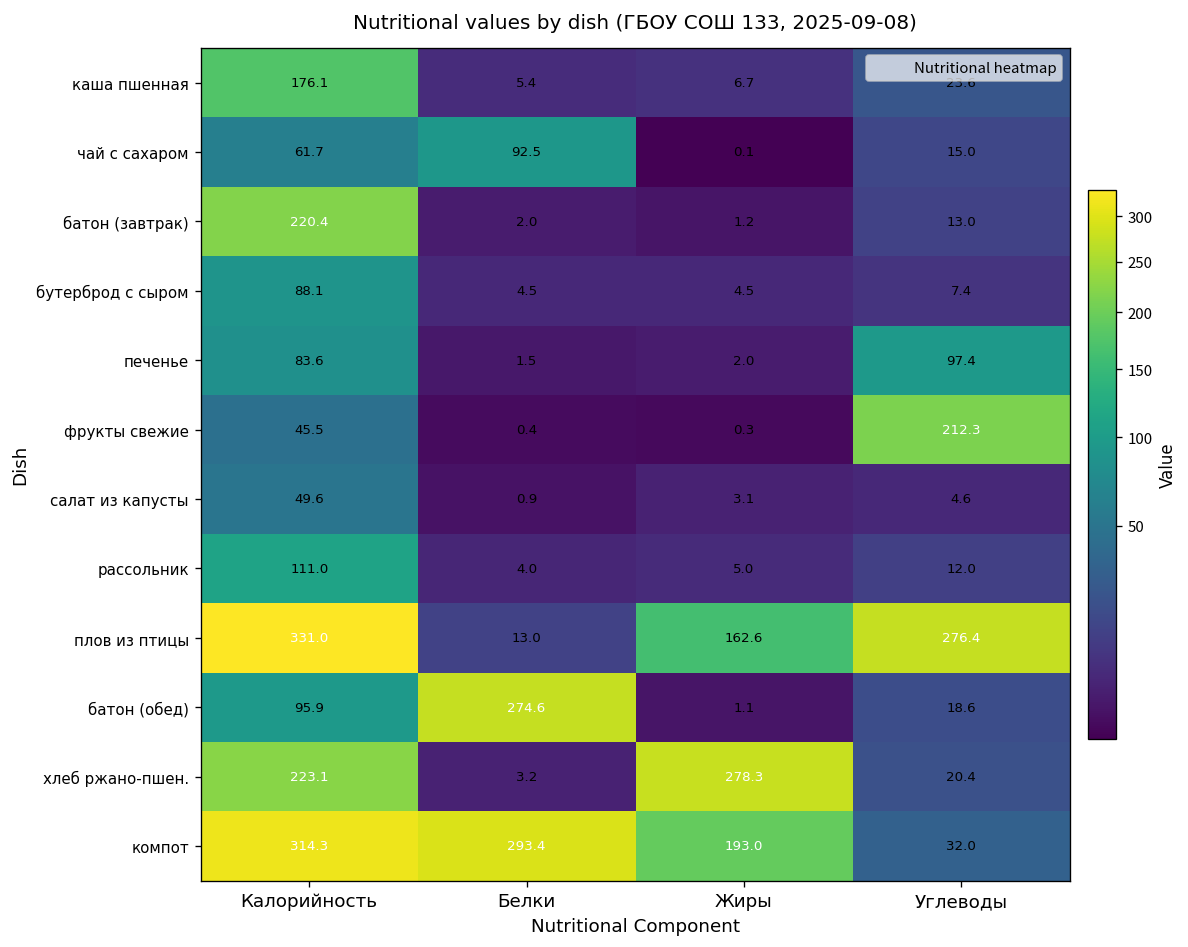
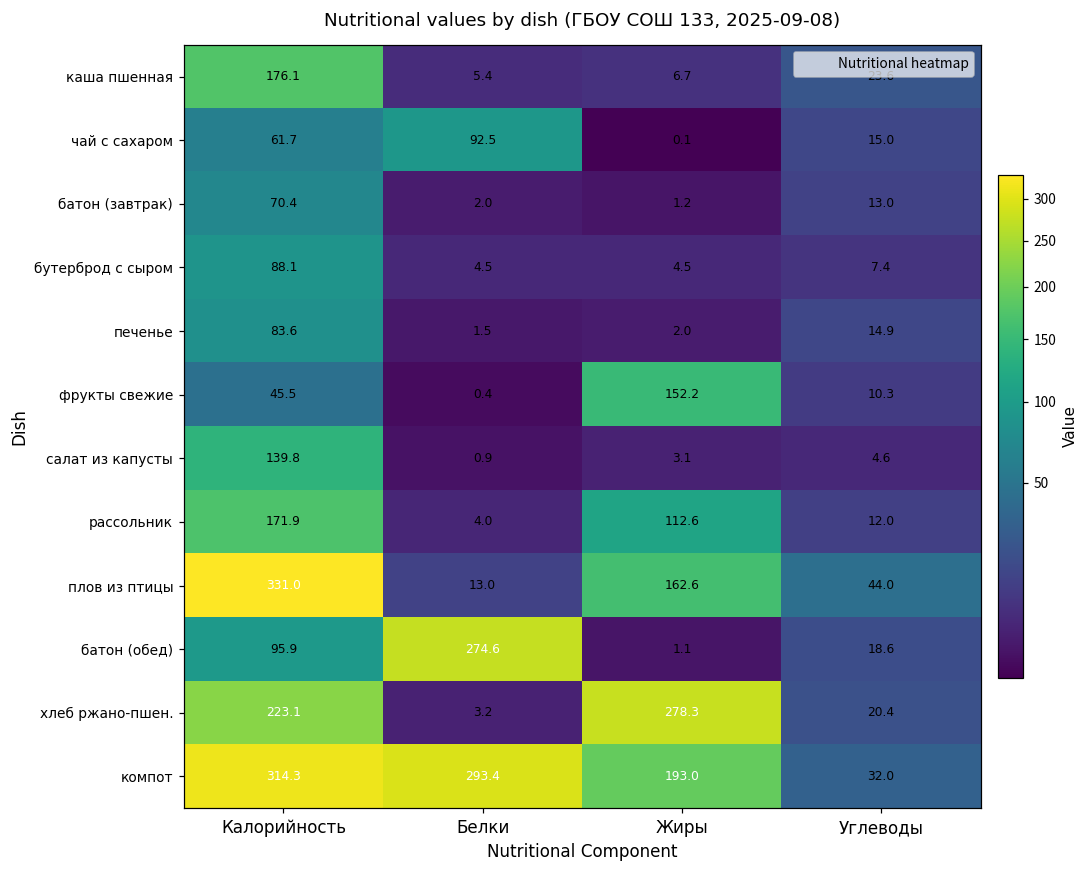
  {
    "каша пшенная": {
      "Калорийность": 176.1,
      "Белки": 5.4,
      "Жиры": 6.7
    },
    "чай с сахаром": {
      "Калорийность": 61.7,
      "Белки": 92.5,
      "Жиры": 0.1,
      "Углеводы": 15.0
    },
    "батон (завтрак)": {
-     "Калорийность": 220.4,
+     "Калорийность": 70.4,
      "Белки": 2.0,
      "Жиры": 1.2,
      "Углеводы": 13.0
    },
    "бутерброд с сыром": {
      "Калорийность": 88.1,
      "Белки": 4.5,
      "Жиры": 4.5,
      "Углеводы": 7.4
    },
    "печенье": {
      "Калорийность": 83.6,
      "Белки": 1.5,
      "Жиры": 2.0,
-     "Углеводы": 97.4
+     "Углеводы": 14.9
    },
    "фрукты свежие": {
      "Калорийность": 45.5,
      "Белки": 0.4,
-     "Жиры": 0.3,
-     "Углеводы": 212.3
+     "Жиры": 152.2,
+     "Углеводы": 10.3
    },
    "салат из капусты": {
-     "Калорийность": 49.6,
+     "Калорийность": 139.8,
      "Белки": 0.9,
      "Жиры": 3.1,
      "Углеводы": 4.6
    },
    "рассольник": {
-     "Калорийность": 111.0,
+     "Калорийность": 171.9,
      "Белки": 4.0,
-     "Жиры": 5.0,
+     "Жиры": 112.6,
      "Углеводы": 12.0
    },
    "плов из птицы": {
      "Калорийность": 331.0,
      "Белки": 13.0,
      "Жиры": 162.6,
-     "Углеводы": 276.4
+     "Углеводы": 44.0
    },
    "батон (обед)": {
      "Калорийность": 95.9,
      "Белки": 274.6,
      "Жиры": 1.1,
      "Углеводы": 18.6
    },
    "хлеб ржано-пшен.": {
      "Калорийность": 223.1,
      "Белки": 3.2,
      "Жиры": 278.3,
      "Углеводы": 20.4
    },
    "компот": {
      "Калорийность": 314.3,
      "Белки": 293.4,
      "Жиры": 193.0,
      "Углеводы": 32.0
    }
  }
